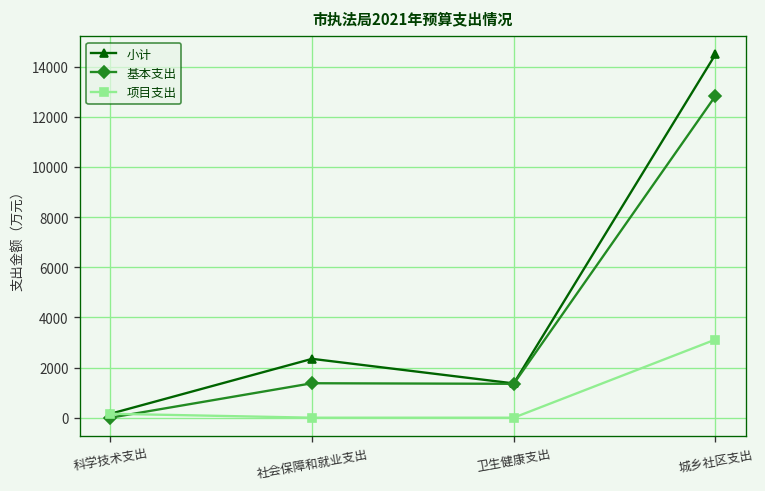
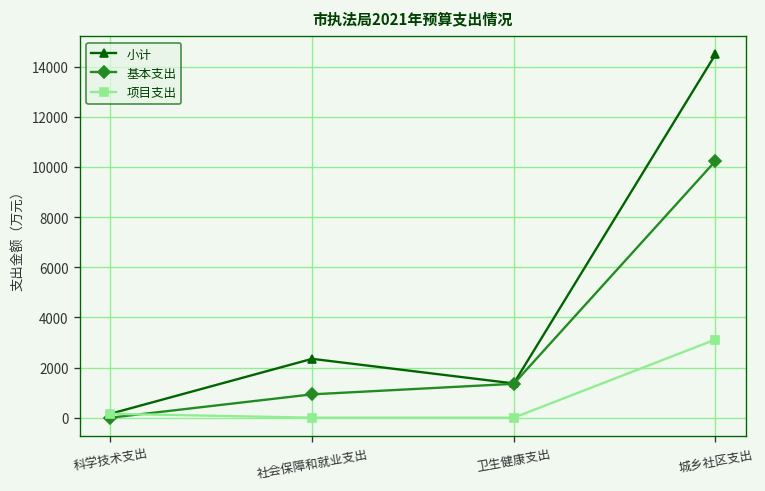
  {
    "小计": {
      "社会保障和就业支出": 2300,
      "城乡社区支出": 14500
    },
    "基本支出": {
      "科学技术支出": 0,
-     "社会保障和就业支出": 1400,
-     "城乡社区支出": 12800
+     "社会保障和就业支出": 900,
+     "城乡社区支出": 10200
    },
    "项目支出": {
      "社会保障和就业支出": 0,
      "卫生健康支出": 0,
      "城乡社区支出": 3100
    }
  }
